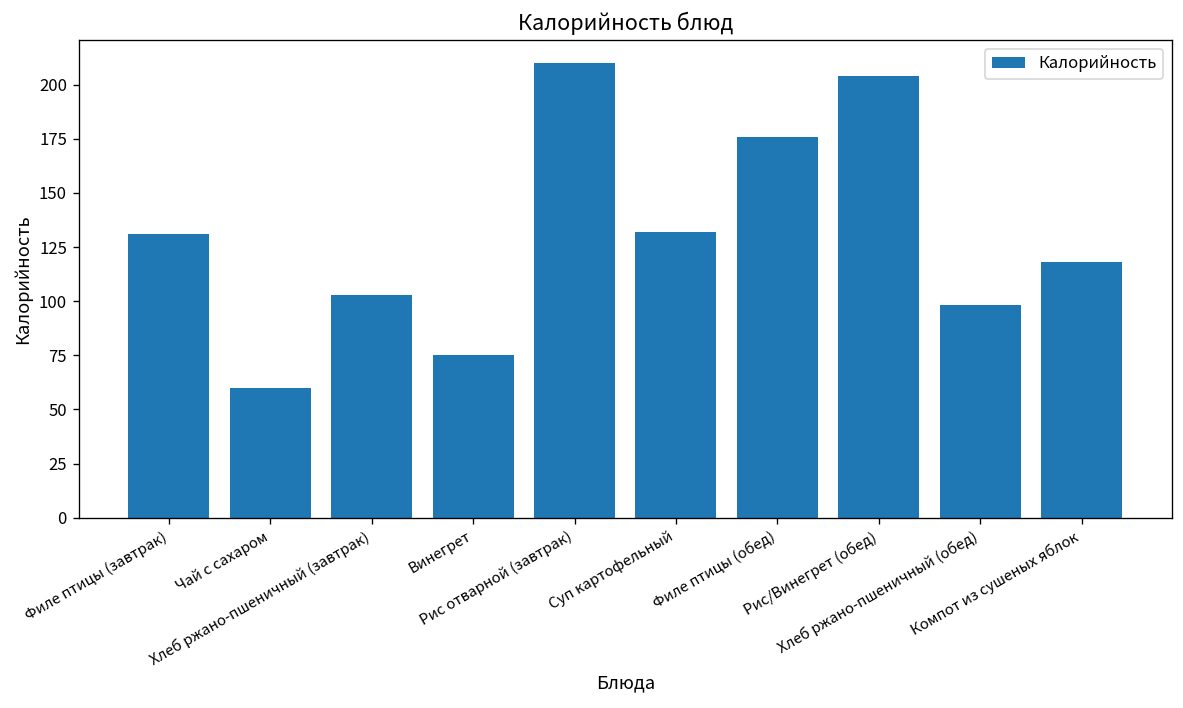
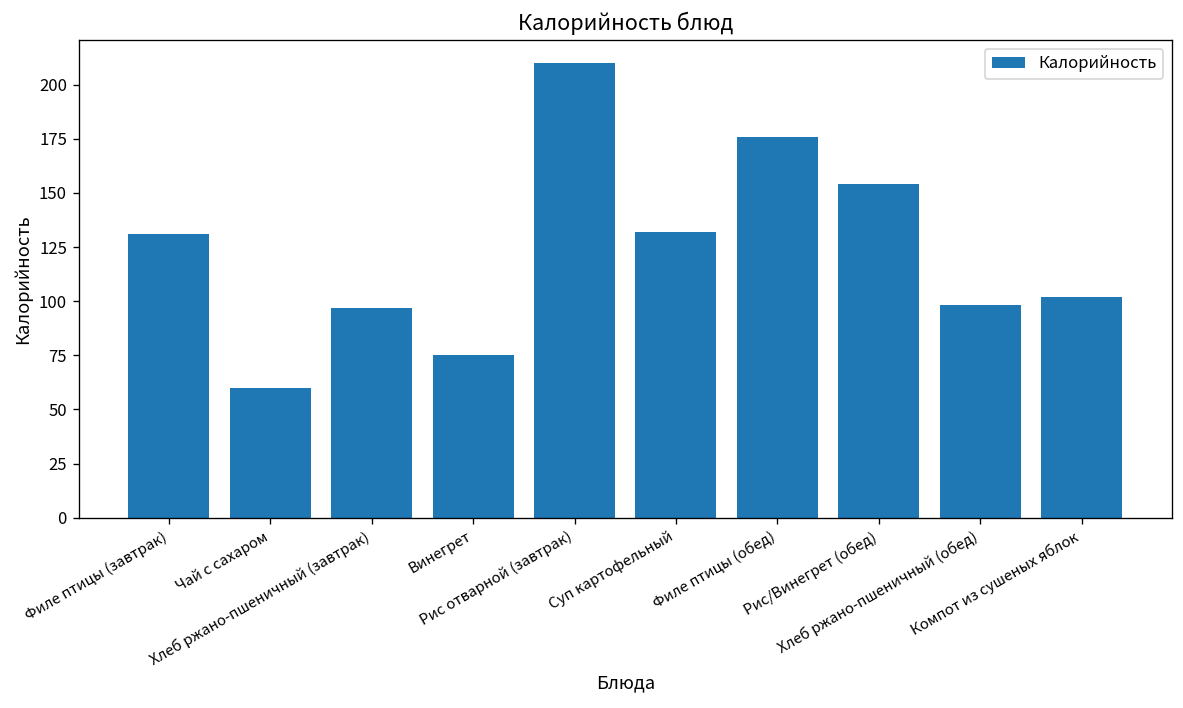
  {
    "Филе птицы (завтрак)": 131,
    "Чай с сахаром": 60,
-   "Хлеб ржано-пшеничный (завтрак)": 103,
+   "Хлеб ржано-пшеничный (завтрак)": 97,
    "Винегрет": 75,
    "Рис отварной (завтрак)": 210,
    "Суп картофельный": 132,
    "Филе птицы (обед)": 176,
-   "Рис/Винегрет (обед)": 204,
+   "Рис/Винегрет (обед)": 154,
    "Хлеб ржано-пшеничный (обед)": 98,
-   "Компот из сушеных яблок": 118
+   "Компот из сушеных яблок": 102
  }
